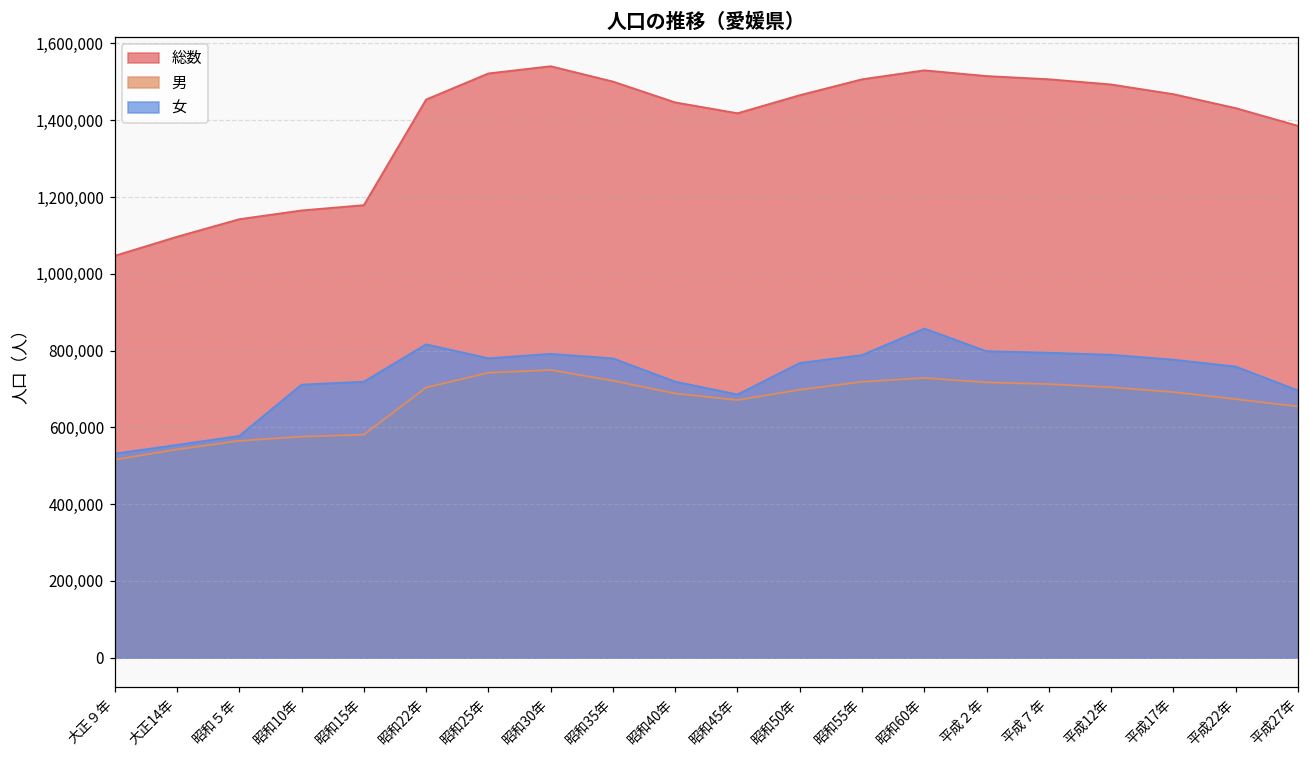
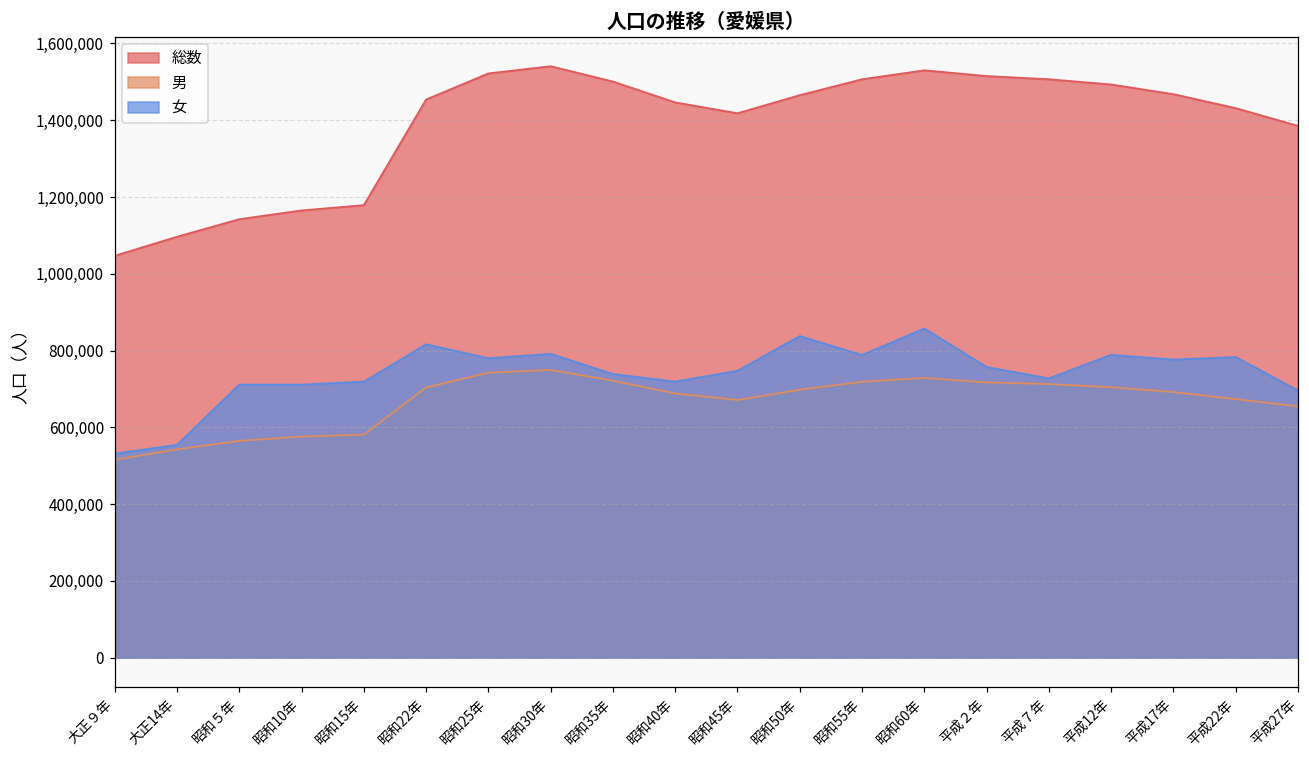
  {
    "女": {
      "大正９年": "530,000",
      "大正14年": "550,000",
-     "昭和５年": "580,000",
+     "昭和５年": "710,000",
      "昭和10年": "710,000",
      "昭和15年": "720,000",
      "昭和22年": "820,000",
      "昭和25年": "780,000",
      "昭和30年": "790,000",
-     "昭和35年": "780,000",
+     "昭和35年": "740,000",
      "昭和40年": "720,000",
-     "昭和45年": "690,000",
-     "昭和50年": "770,000",
+     "昭和45年": "750,000",
+     "昭和50年": "840,000",
      "昭和55年": "790,000",
      "昭和60年": "860,000",
-     "平成２年": "800,000",
-     "平成７年": "790,000",
+     "平成２年": "760,000",
+     "平成７年": "730,000",
      "平成12年": "790,000",
      "平成17年": "780,000",
-     "平成22年": "760,000",
+     "平成22年": "780,000",
      "平成27年": "700,000"
    }
  }
